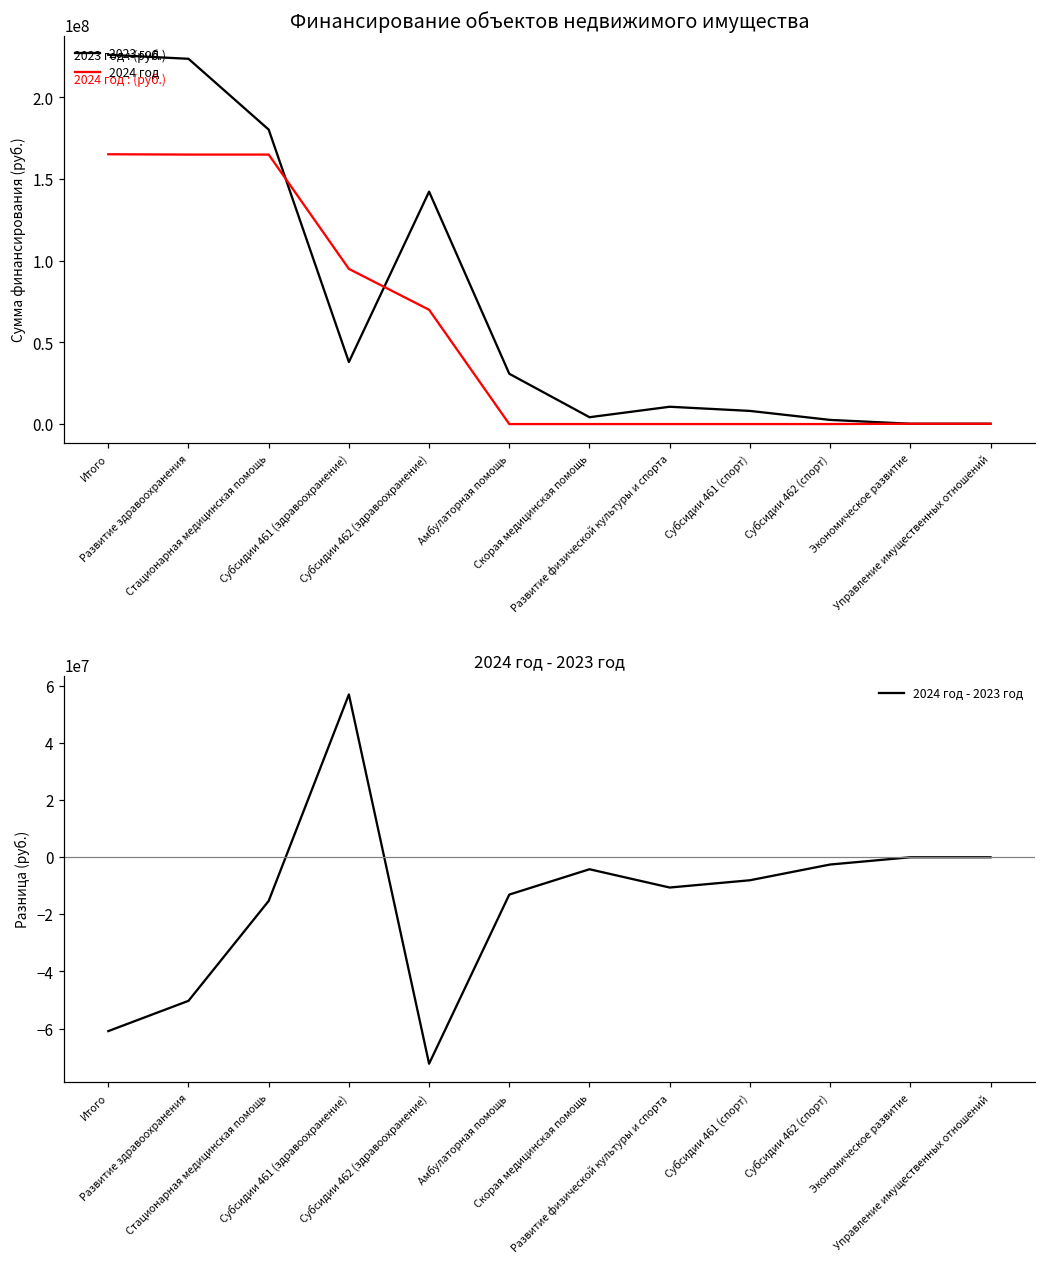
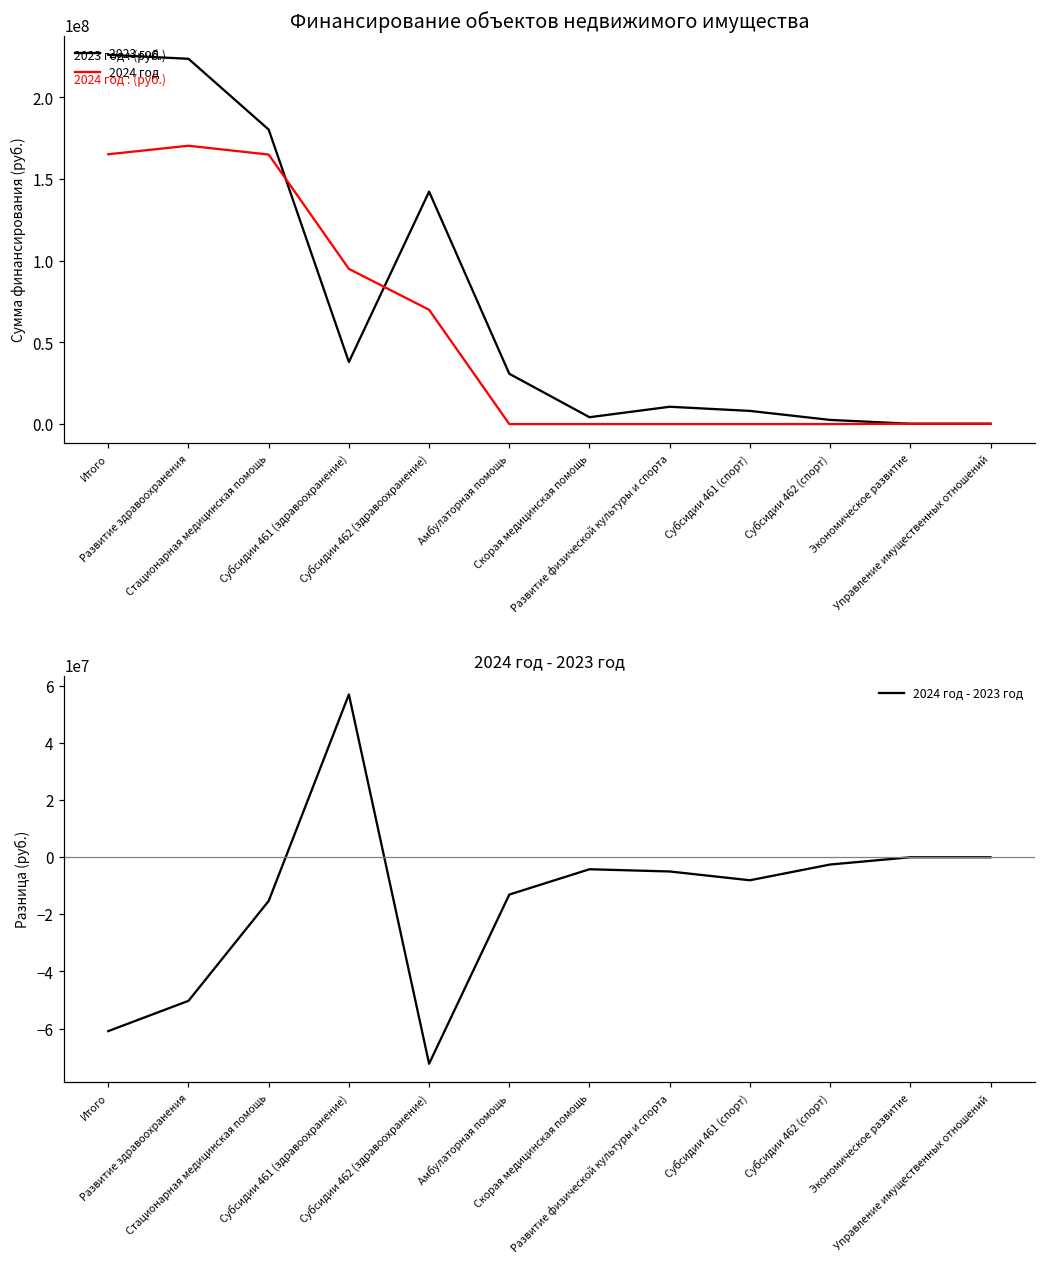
  {
    "Финансирование объектов недвижимого имущества": {
      "2023 год": {
        "Развитие здравоохранения": 224000000,
        "Стационарная медицинская помощь": 180000000,
        "Субсидии 461 (здравоохранение)": 38000000,
        "Субсидии 462 (здравоохранение)": 142000000,
        "Амбулаторная помощь": 31000000,
        "Скорая медицинская помощь": 4000000,
        "Развитие физической культуры и спорта": 11000000,
        "Субсидии 461 (спорт)": 8000000,
        "Субсидии 462 (спорт)": 3000000
      },
      "2024 год": {
        "Итого": 165000000,
-       "Развитие здравоохранения": 165000000,
+       "Развитие здравоохранения": 170000000,
        "Стационарная медицинская помощь": 165000000,
        "Субсидии 461 (здравоохранение)": 95000000,
        "Субсидии 462 (здравоохранение)": 70000000,
        "Амбулаторная помощь": 0,
        "Скорая медицинская помощь": 0,
        "Развитие физической культуры и спорта": 0,
        "Субсидии 461 (спорт)": 0,
        "Субсидии 462 (спорт)": 0
      }
    },
    "2024 год - 2023 год": {
      "Итого": -61000000,
      "Развитие здравоохранения": -50000000,
      "Стационарная медицинская помощь": -15000000,
      "Субсидии 461 (здравоохранение)": 57000000,
      "Субсидии 462 (здравоохранение)": -72000000,
      "Амбулаторная помощь": -13000000,
      "Скорая медицинская помощь": -4000000,
-     "Развитие физической культуры и спорта": -11000000,
+     "Развитие физической культуры и спорта": -5000000,
      "Субсидии 461 (спорт)": -8000000,
      "Субсидии 462 (спорт)": -3000000,
      "Экономическое развитие": 0,
      "Управление имущественных отношений": 0
    }
  }
